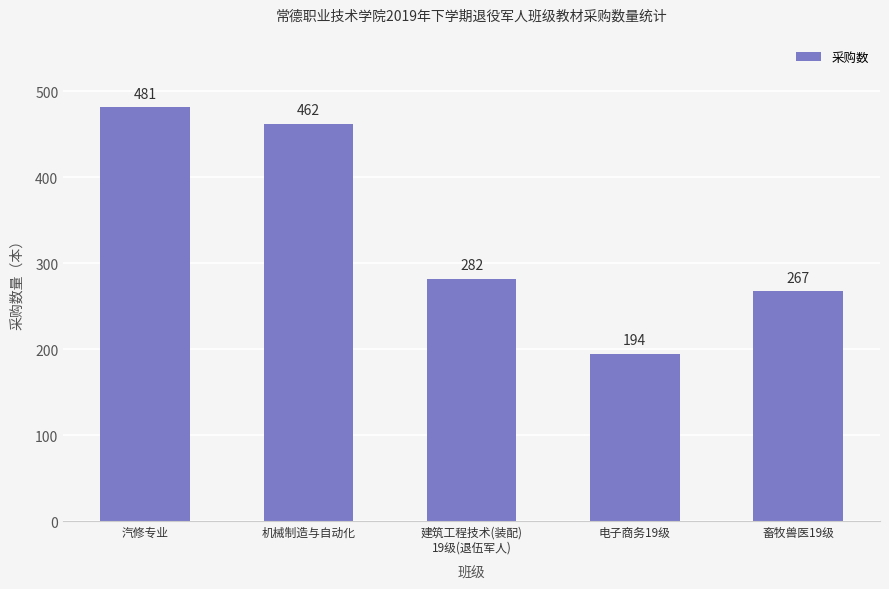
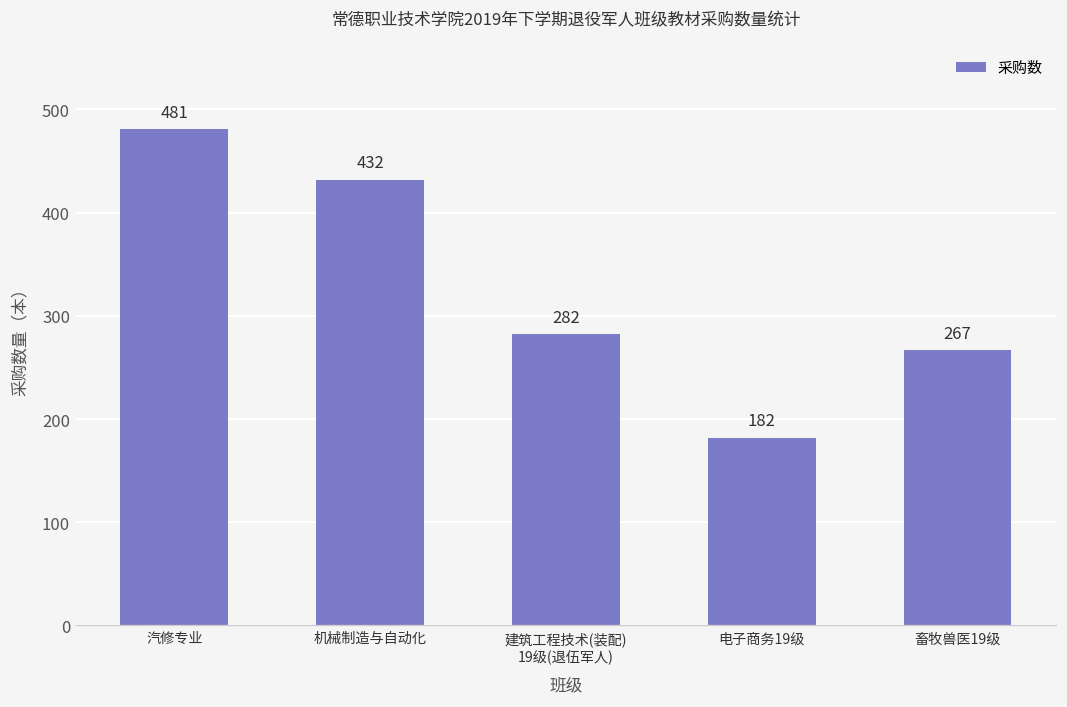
  {
    "汽修专业": 481,
-   "机械制造与自动化": 462,
+   "机械制造与自动化": 432,
    "建筑工程技术(装配) 19级(退伍军人)": 282,
-   "电子商务19级": 194,
+   "电子商务19级": 182,
    "畜牧兽医19级": 267
  }
